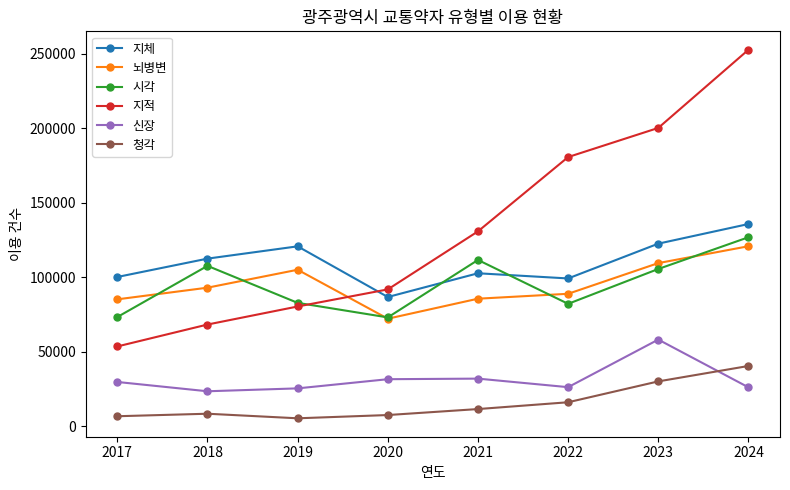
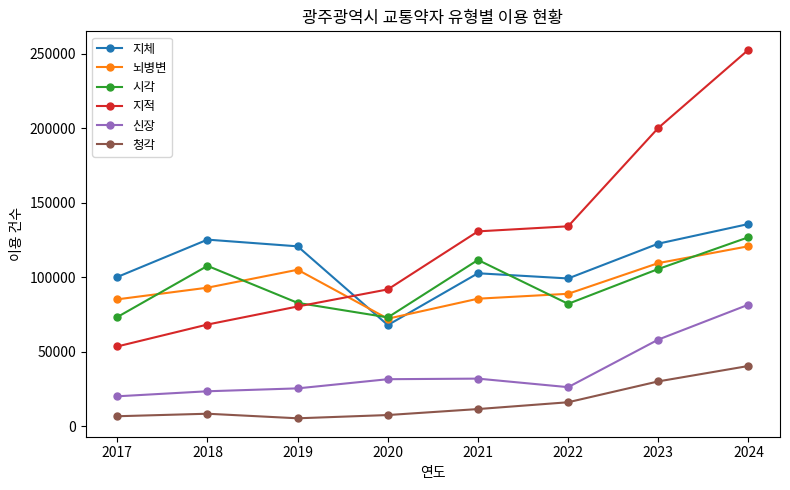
  {
    "지체": {
      "2017": 100000,
-     "2018": 113000,
+     "2018": 125000,
      "2019": 121000,
-     "2020": 87000,
+     "2020": 68000,
      "2021": 103000,
      "2022": 99000,
      "2023": 123000,
      "2024": 136000
    },
    "뇌병변": {
      "2017": 85000,
      "2018": 93000,
      "2019": 105000,
      "2021": 86000,
      "2022": 89000,
      "2023": 110000,
      "2024": 121000
    },
    "시각": {
      "2017": 73000,
      "2018": 108000,
      "2019": 83000,
      "2021": 112000,
      "2022": 82000,
      "2023": 106000,
      "2024": 127000
    },
    "지적": {
      "2017": 54000,
      "2018": 68000,
      "2019": 80000,
      "2020": 92000,
      "2021": 131000,
-     "2022": 181000,
+     "2022": 134000,
      "2023": 200000,
      "2024": 253000
    },
    "신장": {
-     "2017": 30000,
+     "2017": 20000,
      "2018": 24000,
      "2019": 26000,
      "2020": 32000,
      "2021": 32000,
      "2022": 26000,
      "2023": 58000,
-     "2024": 26000
+     "2024": 82000
    },
    "청각": {
      "2017": 7000,
      "2018": 9000,
      "2019": 5000,
      "2020": 8000,
      "2021": 12000,
      "2022": 16000,
      "2023": 30000,
      "2024": 41000
    }
  }
